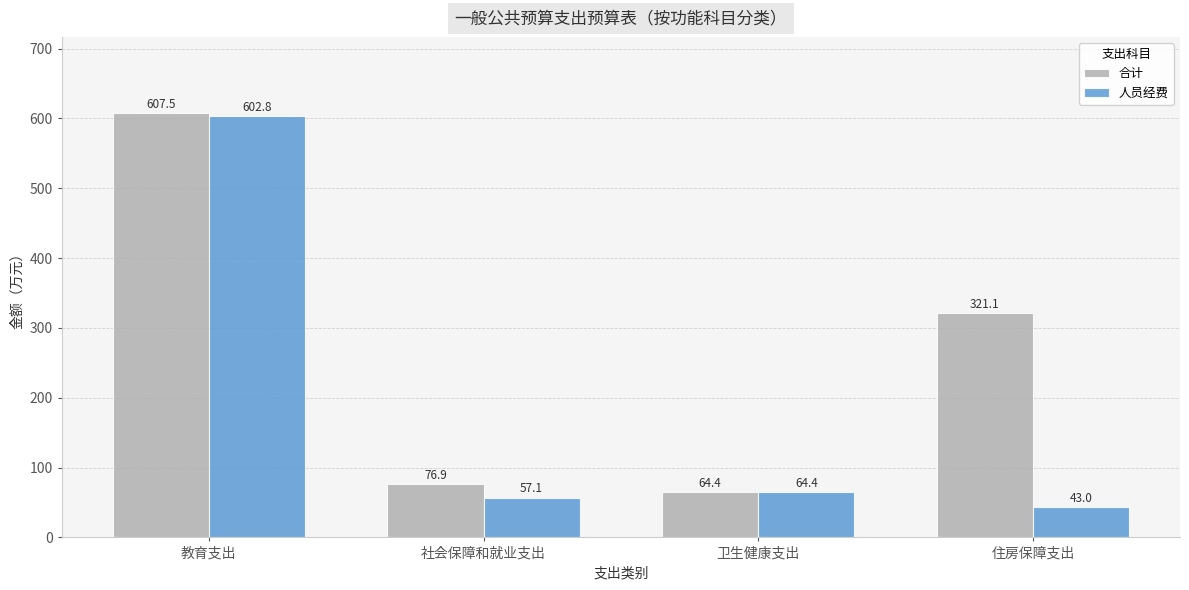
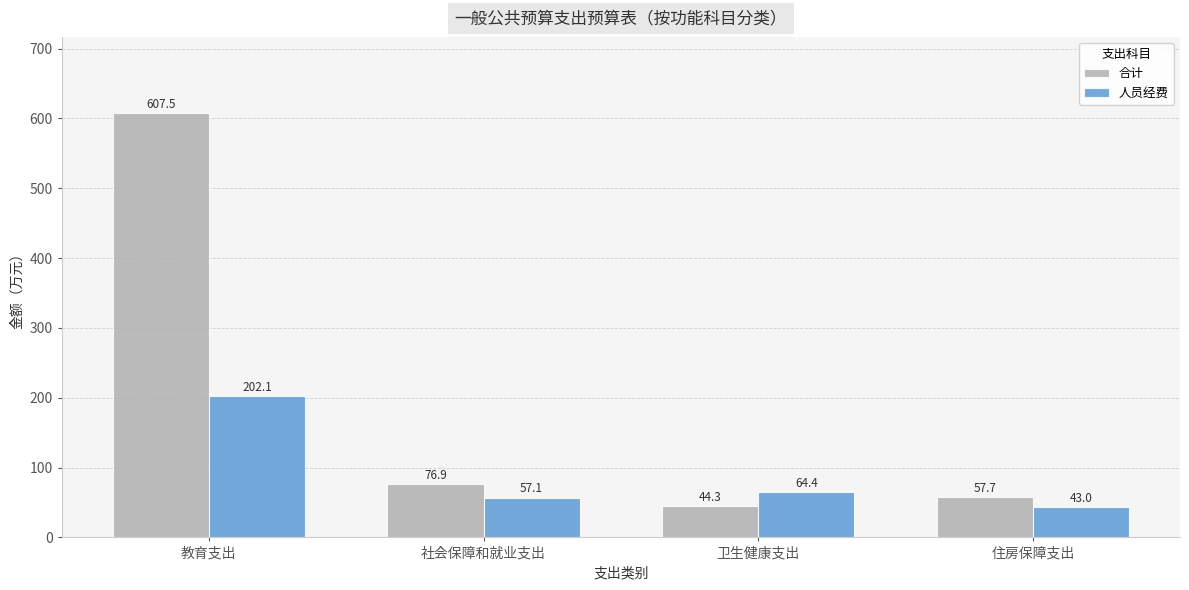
  {
    "合计": {
      "教育支出": 607.5,
      "社会保障和就业支出": 76.9,
-     "卫生健康支出": 64.4,
-     "住房保障支出": 321.1
+     "卫生健康支出": 44.3,
+     "住房保障支出": 57.7
    },
    "人员经费": {
-     "教育支出": 602.8,
+     "教育支出": 202.1,
      "社会保障和就业支出": 57.1,
      "卫生健康支出": 64.4,
      "住房保障支出": 43.0
    }
  }
